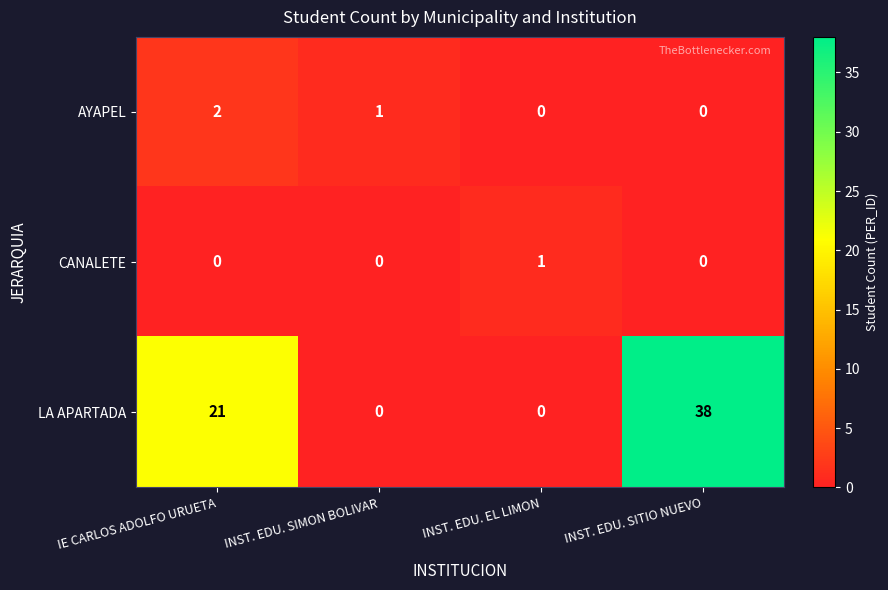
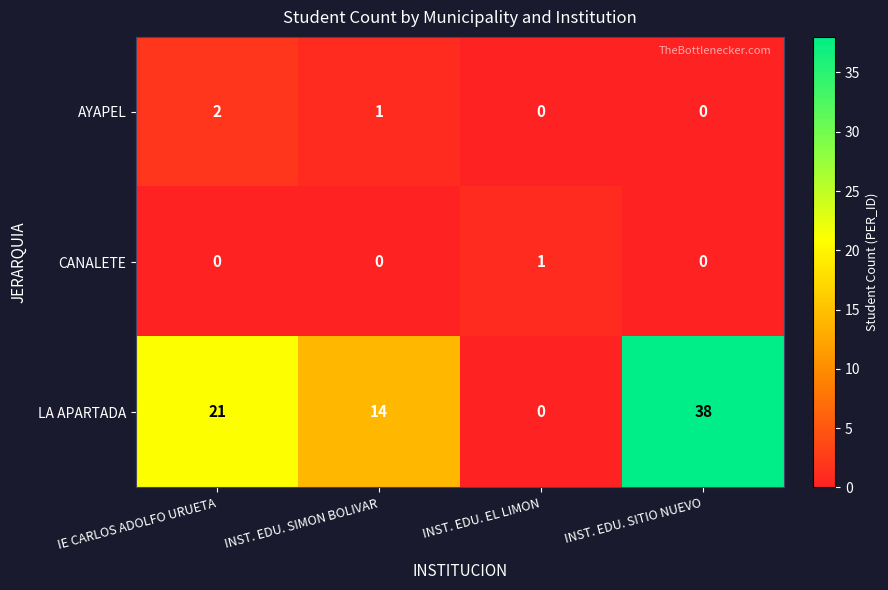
  {
    "AYAPEL": {
      "IE CARLOS ADOLFO URUETA": 2,
      "INST. EDU. SIMON BOLIVAR": 1,
      "INST. EDU. EL LIMON": 0
    },
    "CANALETE": {
      "IE CARLOS ADOLFO URUETA": 0,
      "INST. EDU. SIMON BOLIVAR": 0,
      "INST. EDU. EL LIMON": 1,
      "INST. EDU. SITIO NUEVO": 0
    },
    "LA APARTADA": {
      "IE CARLOS ADOLFO URUETA": 21,
-     "INST. EDU. SIMON BOLIVAR": 0,
+     "INST. EDU. SIMON BOLIVAR": 14,
      "INST. EDU. EL LIMON": 0,
      "INST. EDU. SITIO NUEVO": 38
    }
  }
